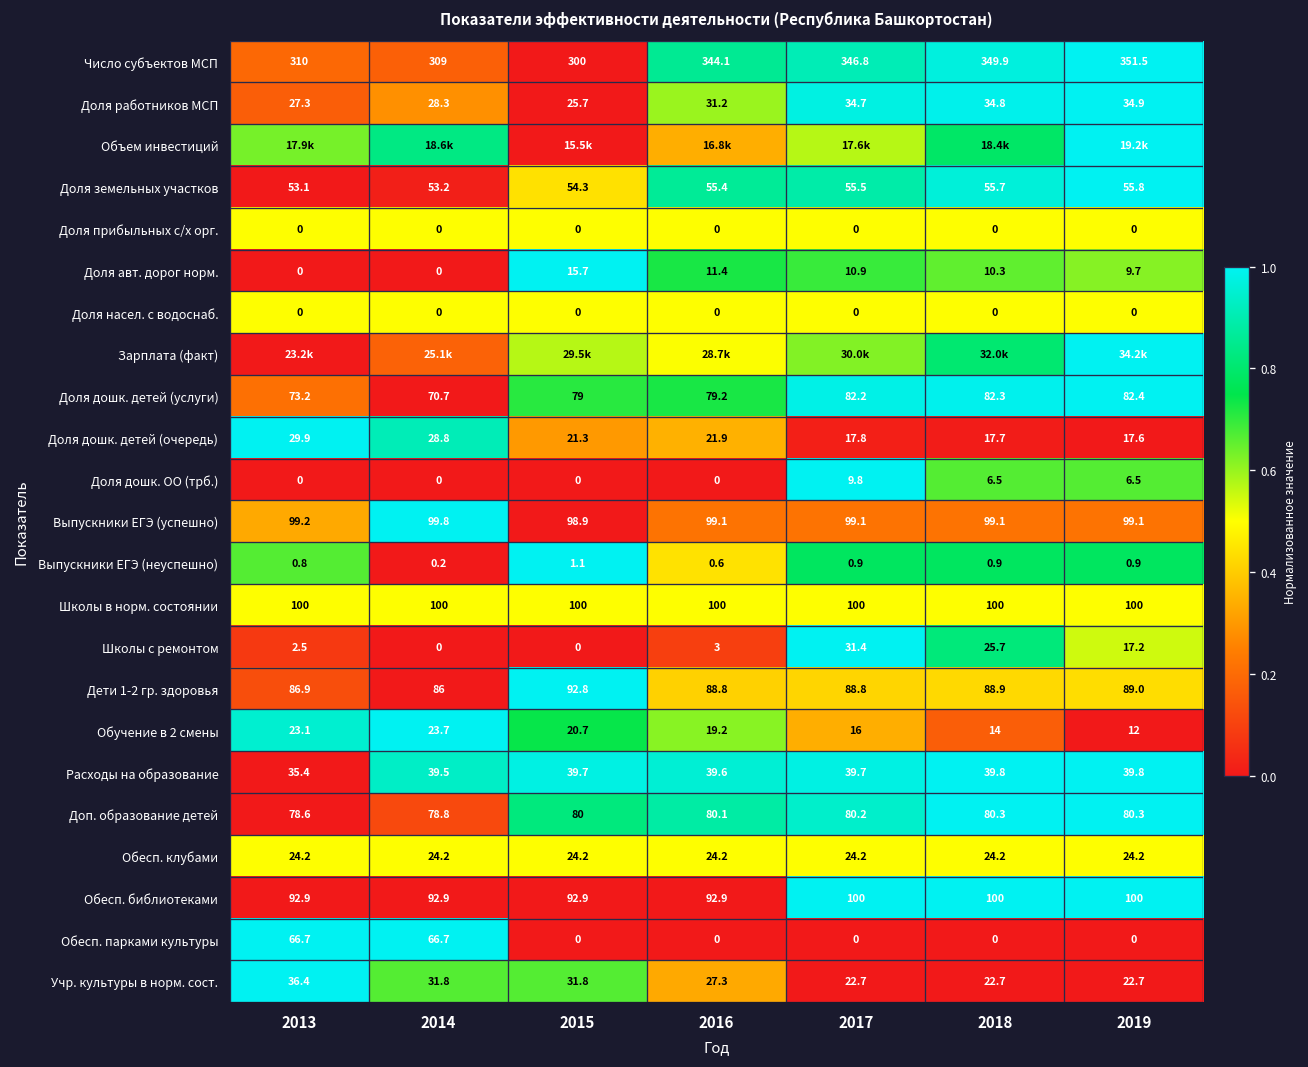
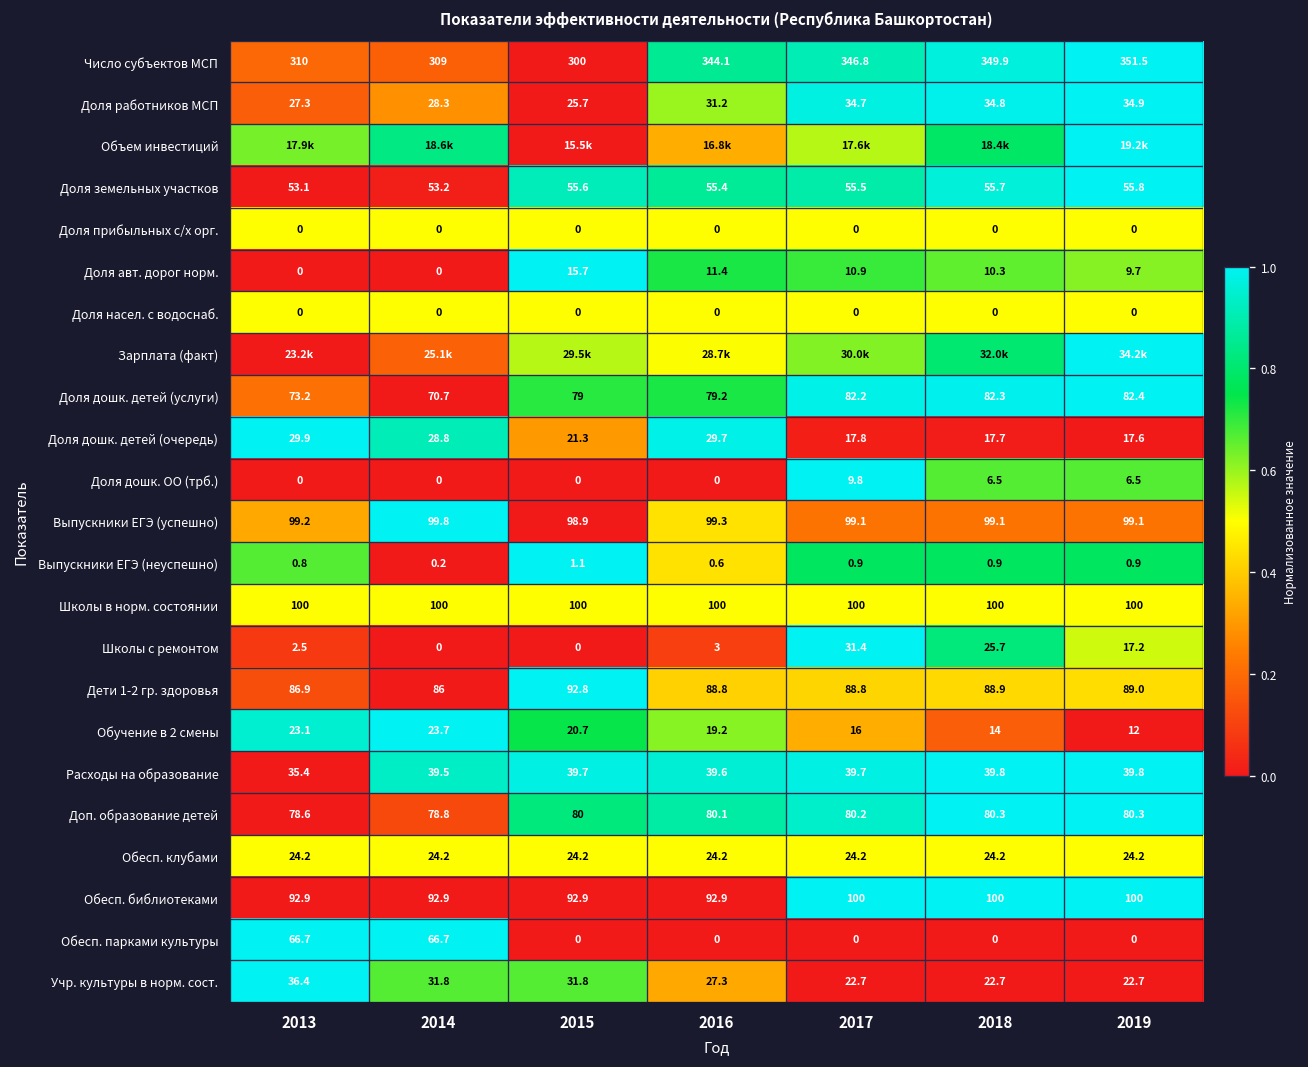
  {
    "Число субъектов МСП": {
      "2013": "310",
      "2014": "309",
      "2015": "300",
      "2016": "344.1",
      "2017": "346.8",
      "2018": "349.9",
      "2019": "351.5"
    },
    "Доля работников МСП": {
      "2013": "27.3",
      "2014": "28.3",
      "2015": "25.7",
      "2016": "31.2",
      "2017": "34.7",
      "2018": "34.8",
      "2019": "34.9"
    },
    "Объем инвестиций": {
      "2013": "17.9k",
      "2014": "18.6k",
      "2015": "15.5k",
      "2016": "16.8k",
      "2017": "17.6k",
      "2018": "18.4k",
      "2019": "19.2k"
    },
    "Доля земельных участков": {
      "2013": "53.1",
      "2014": "53.2",
-     "2015": "54.3",
+     "2015": "55.6",
      "2016": "55.4",
      "2017": "55.5",
      "2018": "55.7",
      "2019": "55.8"
    },
    "Доля прибыльных с/х орг.": {
      "2013": "0",
      "2014": "0",
      "2015": "0",
      "2016": "0",
      "2017": "0",
      "2018": "0",
      "2019": "0"
    },
    "Доля авт. дорог норм.": {
      "2013": "0",
      "2014": "0",
      "2015": "15.7",
      "2016": "11.4",
      "2017": "10.9",
      "2018": "10.3",
      "2019": "9.7"
    },
    "Доля насел. с водоснаб.": {
      "2013": "0",
      "2014": "0",
      "2015": "0",
      "2016": "0",
      "2017": "0",
      "2018": "0",
      "2019": "0"
    },
    "Зарплата (факт)": {
      "2013": "23.2k",
      "2014": "25.1k",
      "2015": "29.5k",
      "2016": "28.7k",
      "2017": "30.0k",
      "2018": "32.0k",
      "2019": "34.2k"
    },
    "Доля дошк. детей (услуги)": {
      "2013": "73.2",
      "2014": "70.7",
      "2015": "79",
      "2016": "79.2",
      "2017": "82.2",
      "2018": "82.3",
      "2019": "82.4"
    },
    "Доля дошк. детей (очередь)": {
      "2013": "29.9",
      "2014": "28.8",
      "2015": "21.3",
-     "2016": "21.9",
+     "2016": "29.7",
      "2017": "17.8",
      "2018": "17.7",
      "2019": "17.6"
    },
    "Доля дошк. ОО (трб.)": {
      "2013": "0",
      "2014": "0",
      "2015": "0",
      "2016": "0",
      "2017": "9.8",
      "2018": "6.5",
      "2019": "6.5"
    },
    "Выпускники ЕГЭ (успешно)": {
      "2013": "99.2",
      "2014": "99.8",
      "2015": "98.9",
-     "2016": "99.1",
+     "2016": "99.3",
      "2017": "99.1",
      "2018": "99.1",
      "2019": "99.1"
    },
    "Выпускники ЕГЭ (неуспешно)": {
      "2013": "0.8",
      "2014": "0.2",
      "2015": "1.1",
      "2016": "0.6",
      "2017": "0.9",
      "2018": "0.9",
      "2019": "0.9"
    },
    "Школы в норм. состоянии": {
      "2013": "100",
      "2014": "100",
      "2015": "100",
      "2016": "100",
      "2017": "100",
      "2018": "100",
      "2019": "100"
    },
    "Школы с ремонтом": {
      "2013": "2.5",
      "2014": "0",
      "2015": "0",
      "2016": "3",
      "2017": "31.4",
      "2018": "25.7",
      "2019": "17.2"
    },
    "Дети 1-2 гр. здоровья": {
      "2013": "86.9",
      "2014": "86",
      "2015": "92.8",
      "2016": "88.8",
      "2017": "88.8",
      "2018": "88.9",
      "2019": "89.0"
    },
    "Обучение в 2 смены": {
      "2013": "23.1",
      "2014": "23.7",
      "2015": "20.7",
      "2016": "19.2",
      "2017": "16",
      "2018": "14",
      "2019": "12"
    },
    "Расходы на образование": {
      "2013": "35.4",
      "2014": "39.5",
      "2015": "39.7",
      "2016": "39.6",
      "2017": "39.7",
      "2018": "39.8",
      "2019": "39.8"
    },
    "Доп. образование детей": {
      "2013": "78.6",
      "2014": "78.8",
      "2015": "80",
      "2016": "80.1",
      "2017": "80.2",
      "2018": "80.3",
      "2019": "80.3"
    },
    "Обесп. клубами": {
      "2013": "24.2",
      "2014": "24.2",
      "2015": "24.2",
      "2016": "24.2",
      "2017": "24.2",
      "2018": "24.2",
      "2019": "24.2"
    },
    "Обесп. библиотеками": {
      "2013": "92.9",
      "2014": "92.9",
      "2015": "92.9",
      "2016": "92.9",
      "2017": "100",
      "2018": "100",
      "2019": "100"
    },
    "Обесп. парками культуры": {
      "2013": "66.7",
      "2014": "66.7",
      "2015": "0",
      "2016": "0",
      "2017": "0",
      "2018": "0",
      "2019": "0"
    },
    "Учр. культуры в норм. сост.": {
      "2013": "36.4",
      "2014": "31.8",
      "2015": "31.8",
      "2016": "27.3",
      "2017": "22.7",
      "2018": "22.7",
      "2019": "22.7"
    }
  }
